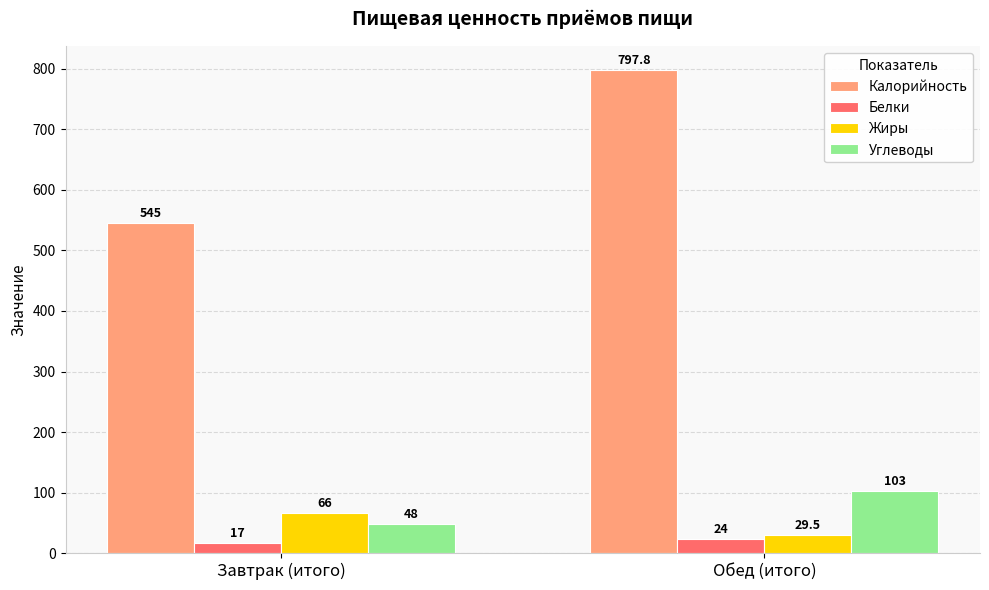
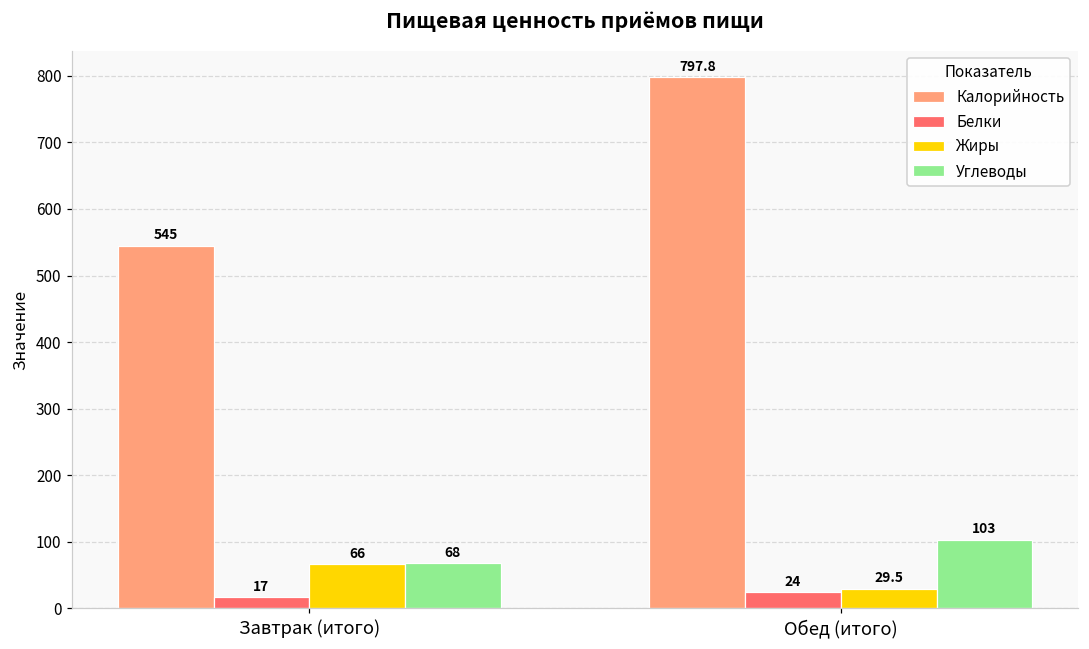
  {
    "Жиры": {
      "Завтрак (итого)": 66,
      "Обед (итого)": 29.5
    },
    "Углеводы": {
-     "Завтрак (итого)": 48,
+     "Завтрак (итого)": 68,
      "Обед (итого)": 103
    }
  }
